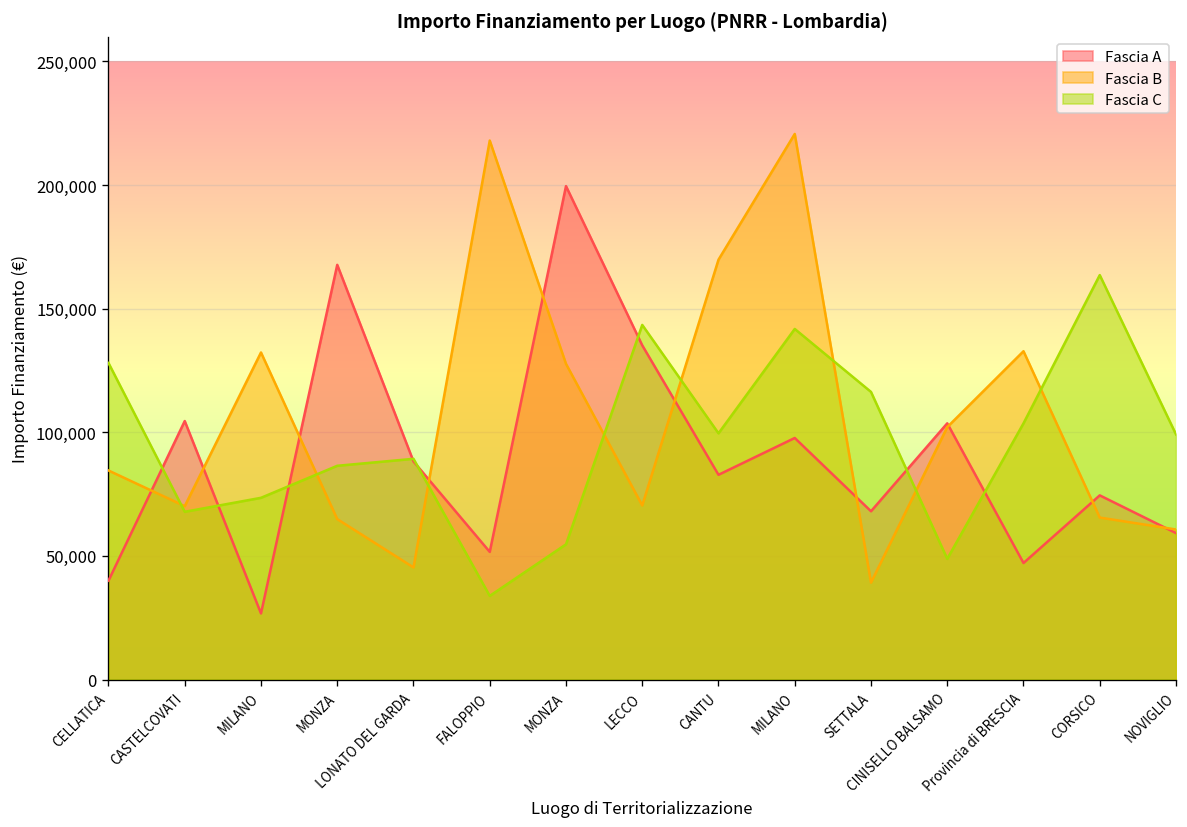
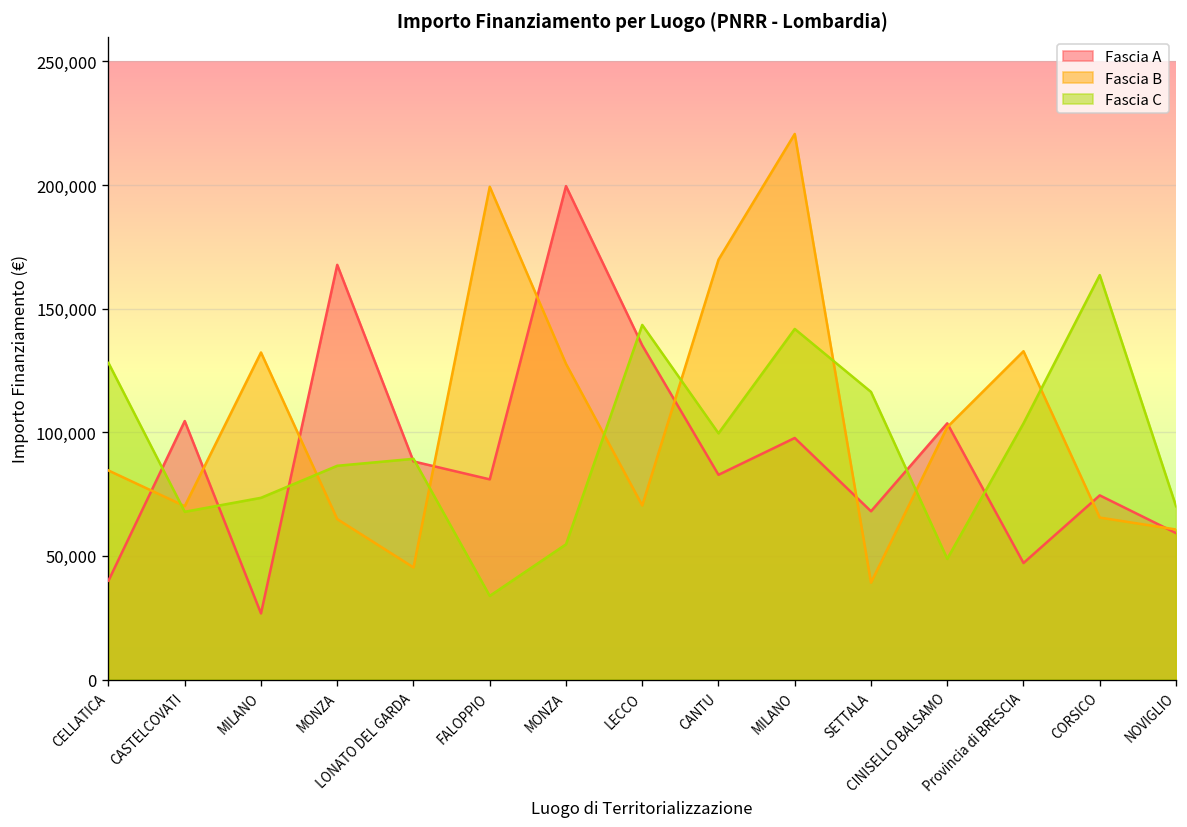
  {
    "Fascia A": {
      "CELLATICA": "40,000",
      "CASTELCOVATI": "105,000",
-     "FALOPPIO": "52,000",
+     "FALOPPIO": "81,000",
      "LECCO": "135,000",
      "CANTU": "83,000",
      "SETTALA": "68,000",
      "CINISELLO BALSAMO": "104,000",
      "Provincia di BRESCIA": "47,000",
      "CORSICO": "74,000",
      "NOVIGLIO": "59,000"
    },
    "Fascia B": {
      "CELLATICA": "85,000",
      "CASTELCOVATI": "70,000",
      "LONATO DEL GARDA": "45,000",
-     "FALOPPIO": "218,000",
+     "FALOPPIO": "199,000",
      "LECCO": "70,000",
      "CANTU": "170,000",
      "SETTALA": "39,000",
      "CINISELLO BALSAMO": "102,000",
      "Provincia di BRESCIA": "133,000",
      "CORSICO": "66,000",
      "NOVIGLIO": "61,000"
    },
    "Fascia C": {
      "CELLATICA": "128,000",
      "CASTELCOVATI": "68,000",
      "FALOPPIO": "34,000",
      "LECCO": "143,000",
      "CANTU": "100,000",
      "SETTALA": "116,000",
      "CINISELLO BALSAMO": "49,000",
      "Provincia di BRESCIA": "104,000",
      "CORSICO": "164,000",
-     "NOVIGLIO": "99,000"
+     "NOVIGLIO": "70,000"
    }
  }
